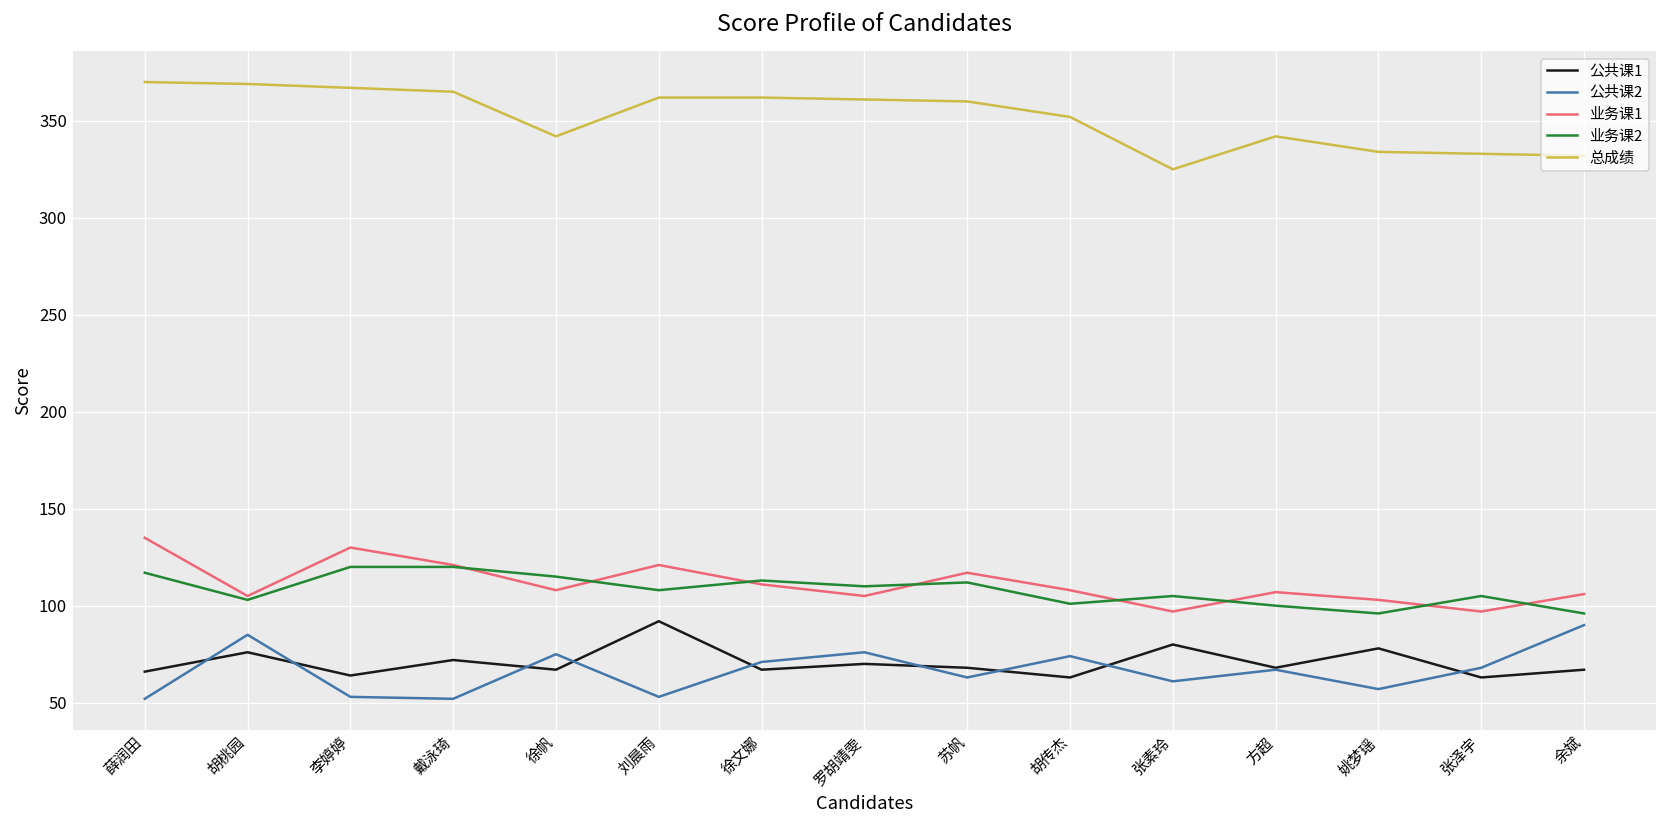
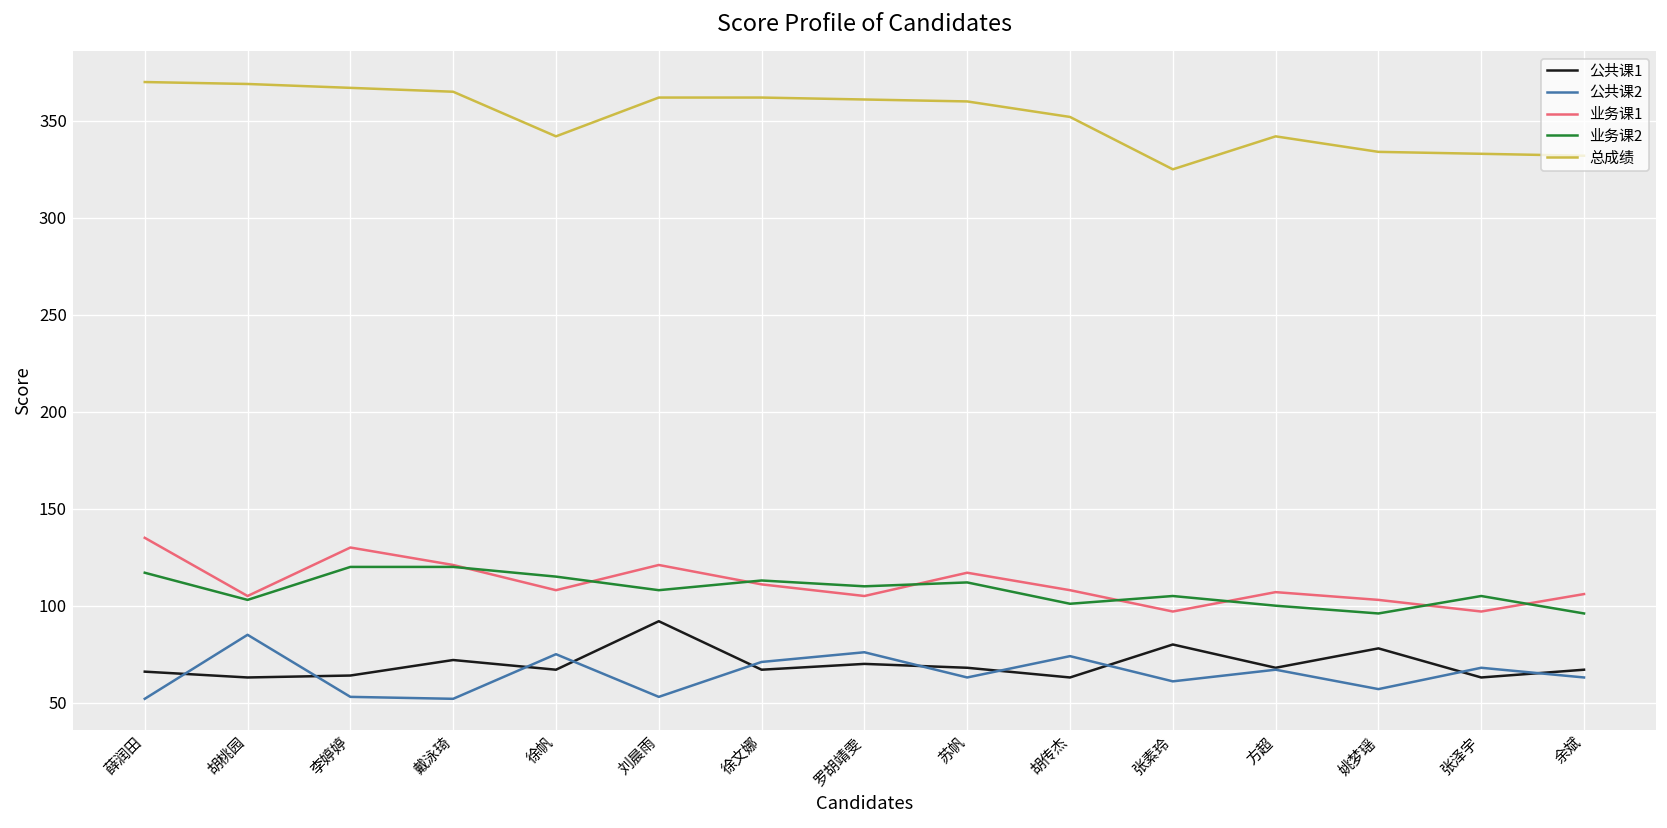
  {
    "公共课1": {
      "薛润田": 66,
-     "胡桃园": 76,
+     "胡桃园": 63,
      "李婷婷": 64,
      "戴泳琦": 72,
      "徐帆": 67,
      "刘晨雨": 92,
      "徐文娜": 67,
      "罗胡靖雯": 70,
      "苏帆": 68,
      "胡传杰": 63,
      "张素玲": 80,
      "姚梦瑶": 78,
      "张泽宇": 63,
      "余斌": 67
    },
    "公共课2": {
      "薛润田": 52,
      "胡桃园": 85,
      "李婷婷": 53,
      "戴泳琦": 52,
      "徐帆": 75,
      "刘晨雨": 53,
      "徐文娜": 71,
      "罗胡靖雯": 76,
      "苏帆": 63,
      "胡传杰": 74,
      "张素玲": 61,
      "姚梦瑶": 57,
      "张泽宇": 68,
-     "余斌": 90
+     "余斌": 63
    },
    "业务课1": {
      "薛润田": 135,
      "胡桃园": 105,
      "李婷婷": 130,
      "徐帆": 108,
      "刘晨雨": 121,
      "徐文娜": 111,
      "罗胡靖雯": 105,
      "苏帆": 117,
      "胡传杰": 108,
      "张素玲": 97,
      "方超": 107,
      "姚梦瑶": 103,
      "张泽宇": 97,
      "余斌": 106
    },
    "业务课2": {
      "薛润田": 117,
      "胡桃园": 103,
      "李婷婷": 120,
      "徐帆": 115,
      "刘晨雨": 108,
      "徐文娜": 113,
      "罗胡靖雯": 110,
      "苏帆": 112,
      "胡传杰": 101,
      "张素玲": 105,
      "方超": 100,
      "姚梦瑶": 96,
      "张泽宇": 105,
      "余斌": 96
    },
    "总成绩": {
      "薛润田": 370,
      "胡桃园": 369,
      "李婷婷": 367,
      "戴泳琦": 365,
      "徐帆": 342,
      "刘晨雨": 362,
      "徐文娜": 362,
      "罗胡靖雯": 361,
      "苏帆": 360,
      "胡传杰": 352,
      "张素玲": 325,
      "方超": 342,
      "姚梦瑶": 334,
      "张泽宇": 333
    }
  }
